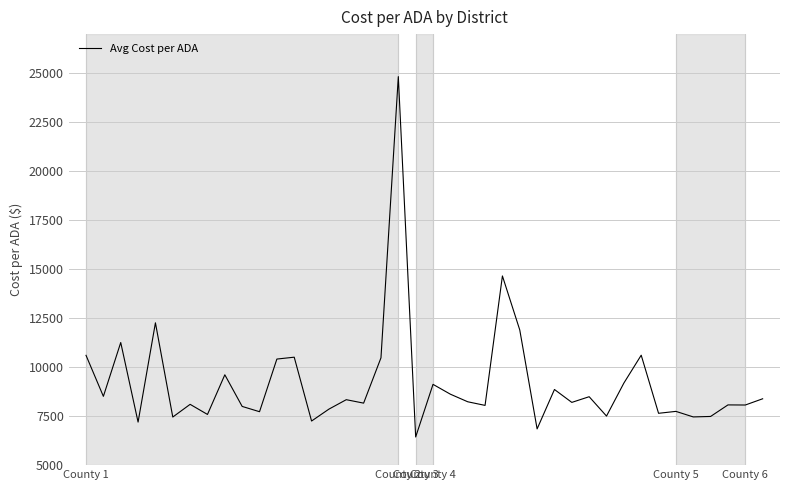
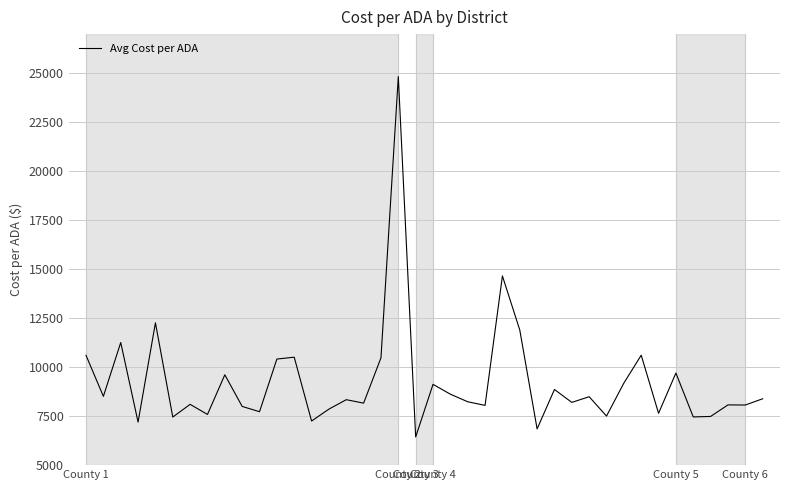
  {
    "County 1": 10600,
-   "County 5": 7700,
+   "County 5": 9700,
    "County 6": 8100
  }
